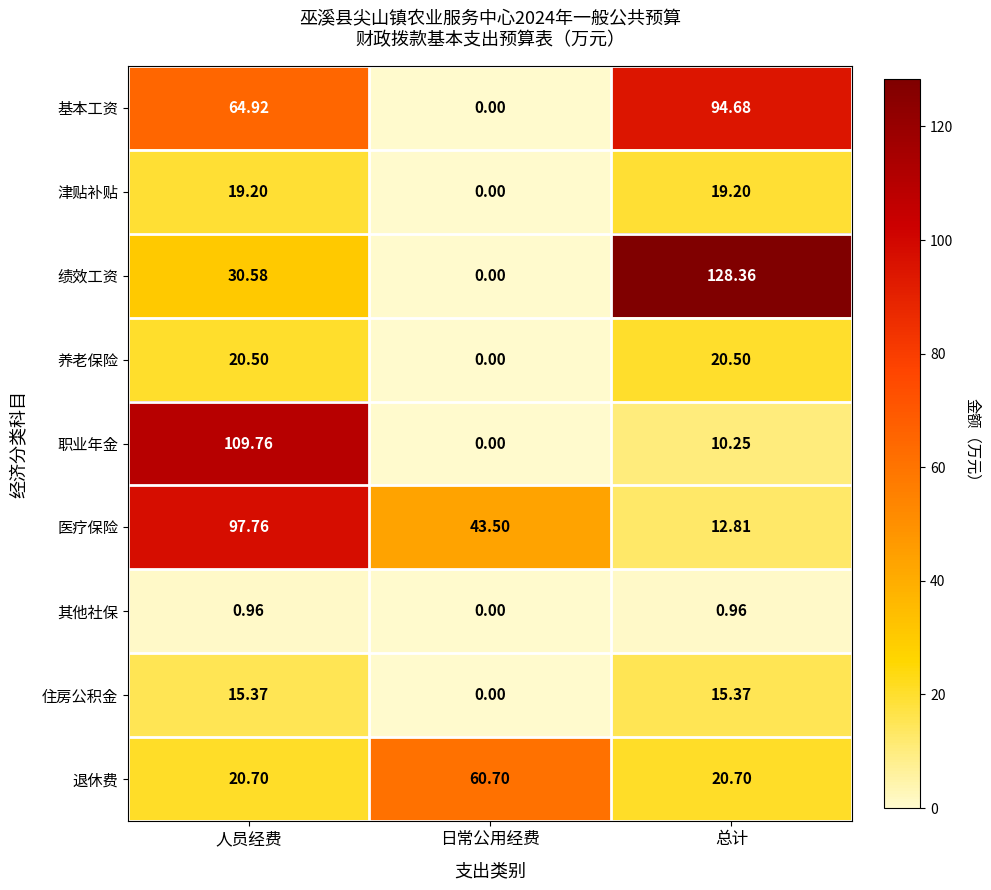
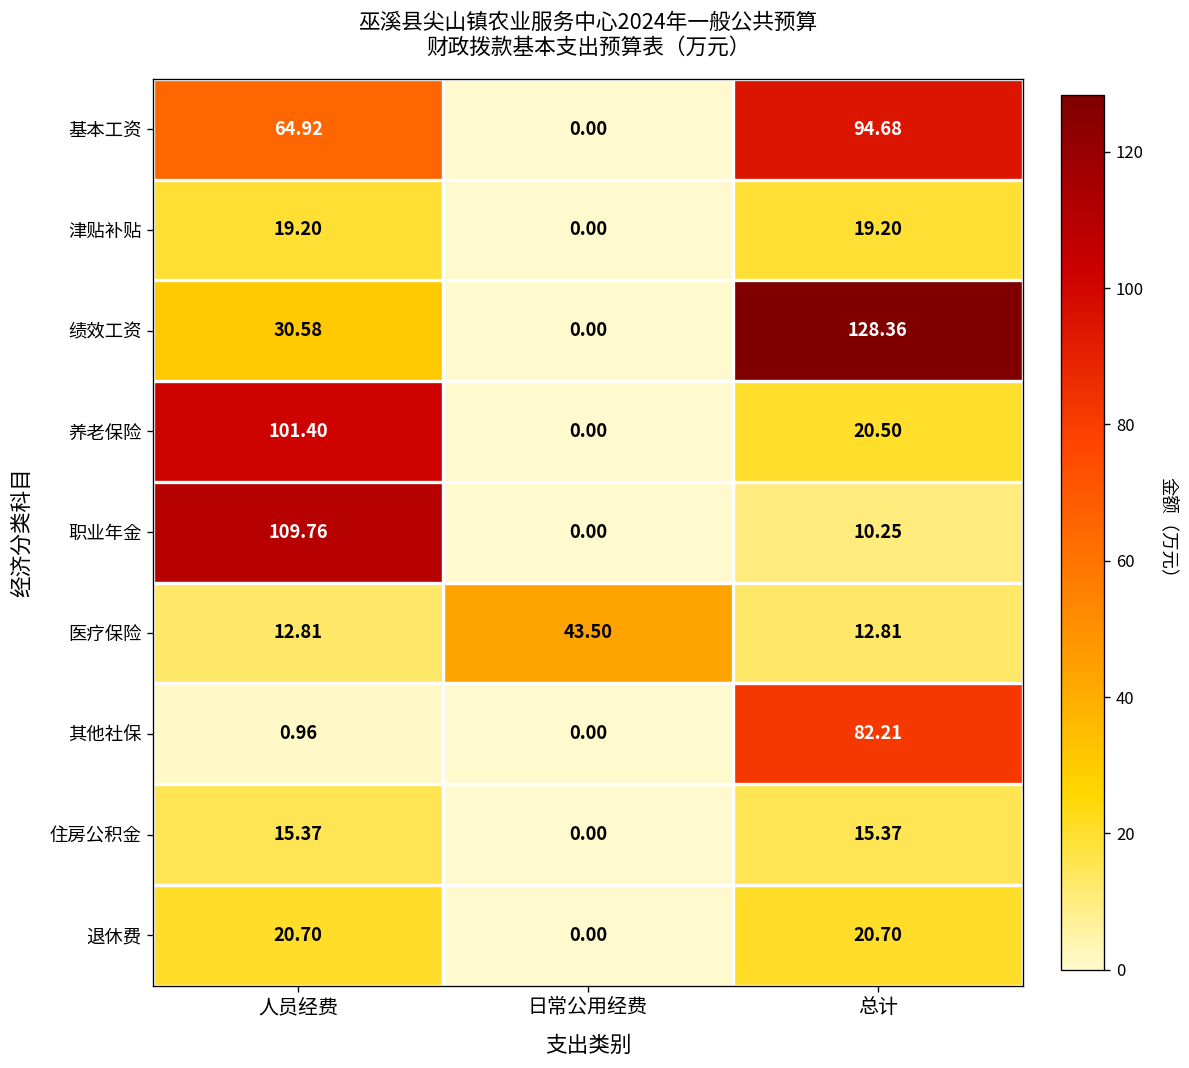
  {
    "基本工资": {
      "人员经费": 64.92,
      "日常公用经费": 0.00,
      "总计": 94.68
    },
    "津贴补贴": {
      "人员经费": 19.20,
      "日常公用经费": 0.00,
      "总计": 19.20
    },
    "绩效工资": {
      "人员经费": 30.58,
      "日常公用经费": 0.00,
      "总计": 128.36
    },
    "养老保险": {
-     "人员经费": 20.50,
+     "人员经费": 101.40,
      "日常公用经费": 0.00,
      "总计": 20.50
    },
    "职业年金": {
      "人员经费": 109.76,
      "日常公用经费": 0.00,
      "总计": 10.25
    },
    "医疗保险": {
-     "人员经费": 97.76,
+     "人员经费": 12.81,
      "日常公用经费": 43.50,
      "总计": 12.81
    },
    "其他社保": {
      "人员经费": 0.96,
      "日常公用经费": 0.00,
-     "总计": 0.96
+     "总计": 82.21
    },
    "住房公积金": {
      "人员经费": 15.37,
      "日常公用经费": 0.00,
      "总计": 15.37
    },
    "退休费": {
      "人员经费": 20.70,
-     "日常公用经费": 60.70,
+     "日常公用经费": 0.00,
      "总计": 20.70
    }
  }
